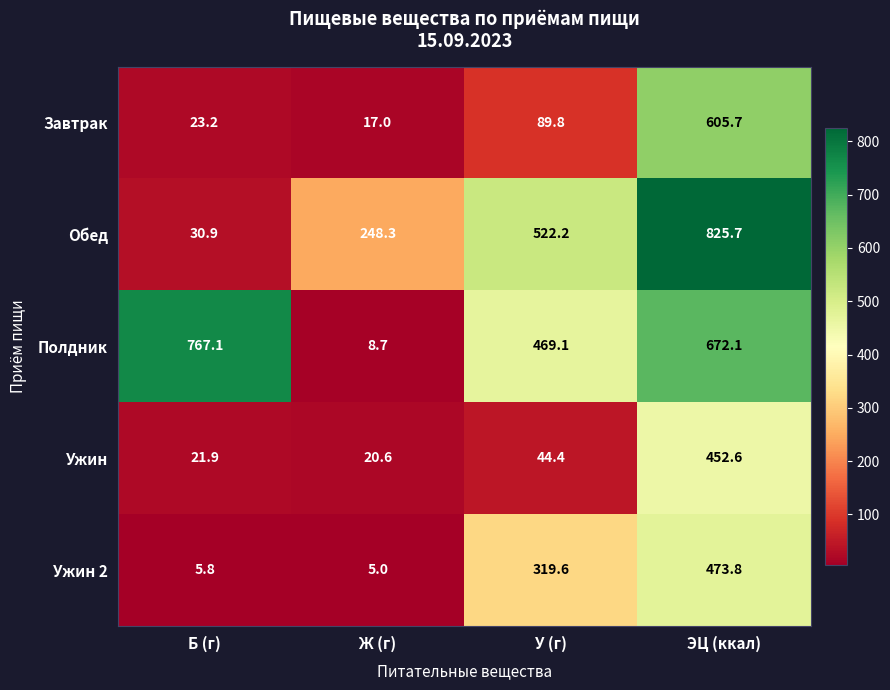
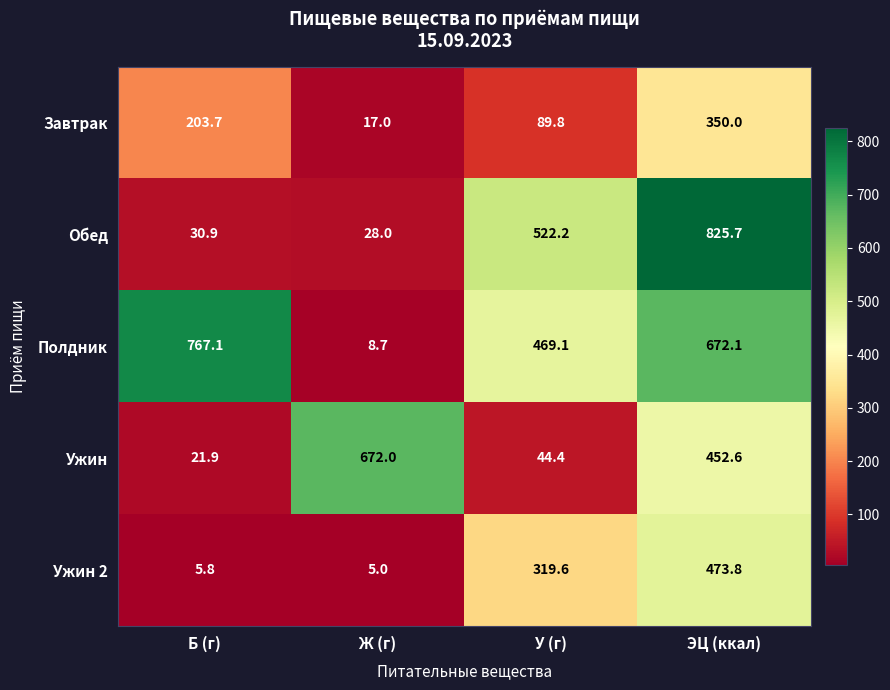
  {
    "Завтрак": {
-     "Б (г)": 23.2,
+     "Б (г)": 203.7,
      "Ж (г)": 17.0,
      "У (г)": 89.8,
-     "ЭЦ (ккал)": 605.7
+     "ЭЦ (ккал)": 350.0
    },
    "Обед": {
      "Б (г)": 30.9,
-     "Ж (г)": 248.3,
+     "Ж (г)": 28.0,
      "У (г)": 522.2,
      "ЭЦ (ккал)": 825.7
    },
    "Полдник": {
      "Б (г)": 767.1,
      "Ж (г)": 8.7,
      "У (г)": 469.1,
      "ЭЦ (ккал)": 672.1
    },
    "Ужин": {
      "Б (г)": 21.9,
-     "Ж (г)": 20.6,
+     "Ж (г)": 672.0,
      "У (г)": 44.4,
      "ЭЦ (ккал)": 452.6
    },
    "Ужин 2": {
      "Б (г)": 5.8,
      "Ж (г)": 5.0,
      "У (г)": 319.6,
      "ЭЦ (ккал)": 473.8
    }
  }
